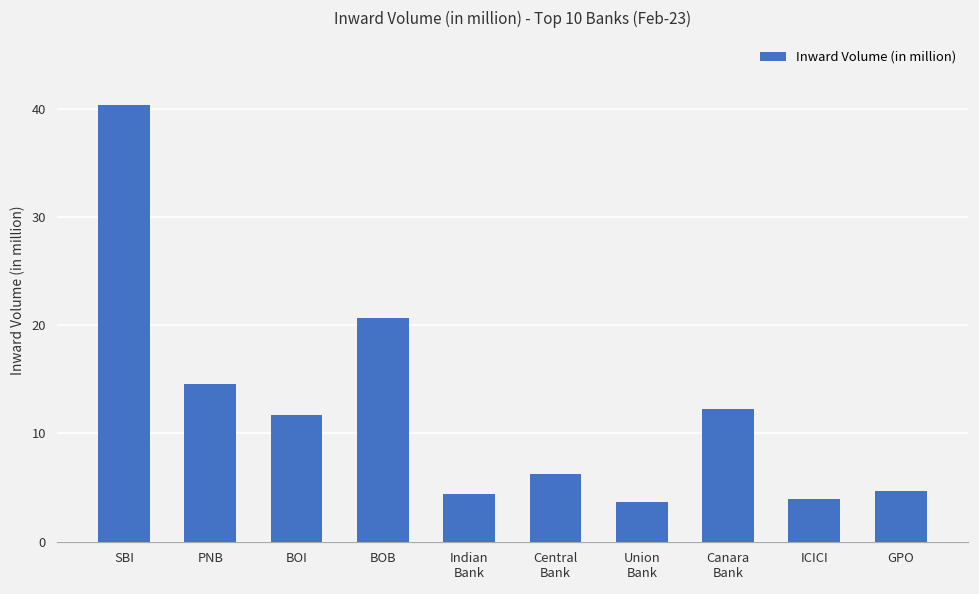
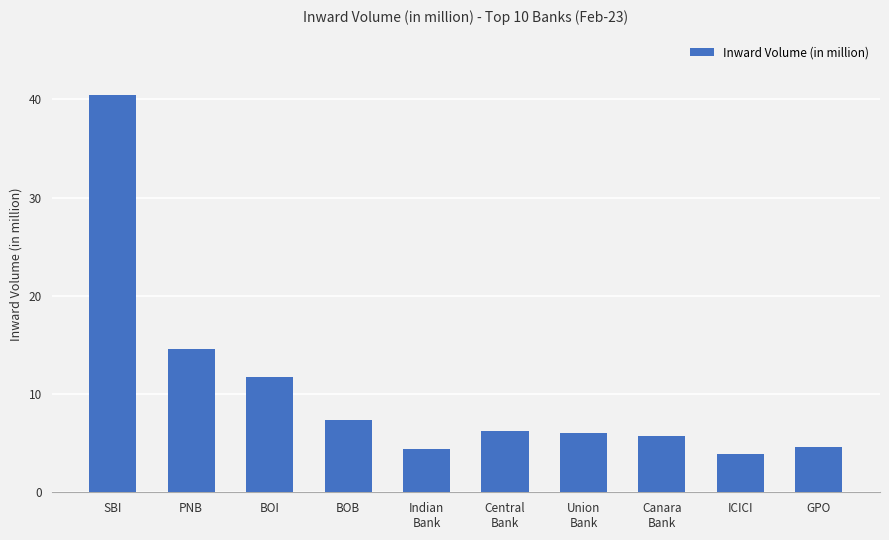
  {
    "SBI": 40,
    "PNB": 15,
    "BOI": 12,
-   "BOB": 21,
+   "BOB": 7,
    "Indian Bank": 4,
    "Central Bank": 6,
-   "Union Bank": 4,
-   "Canara Bank": 12,
+   "Union Bank": 6,
+   "Canara Bank": 6,
    "ICICI": 4,
    "GPO": 5
  }
